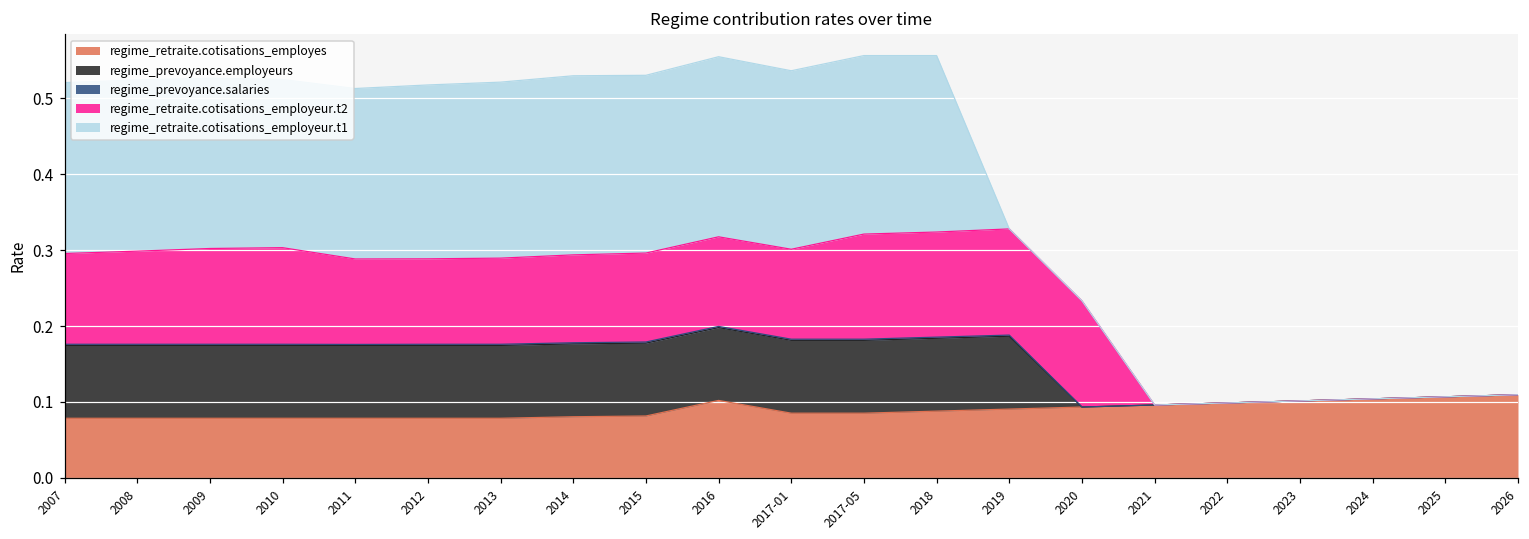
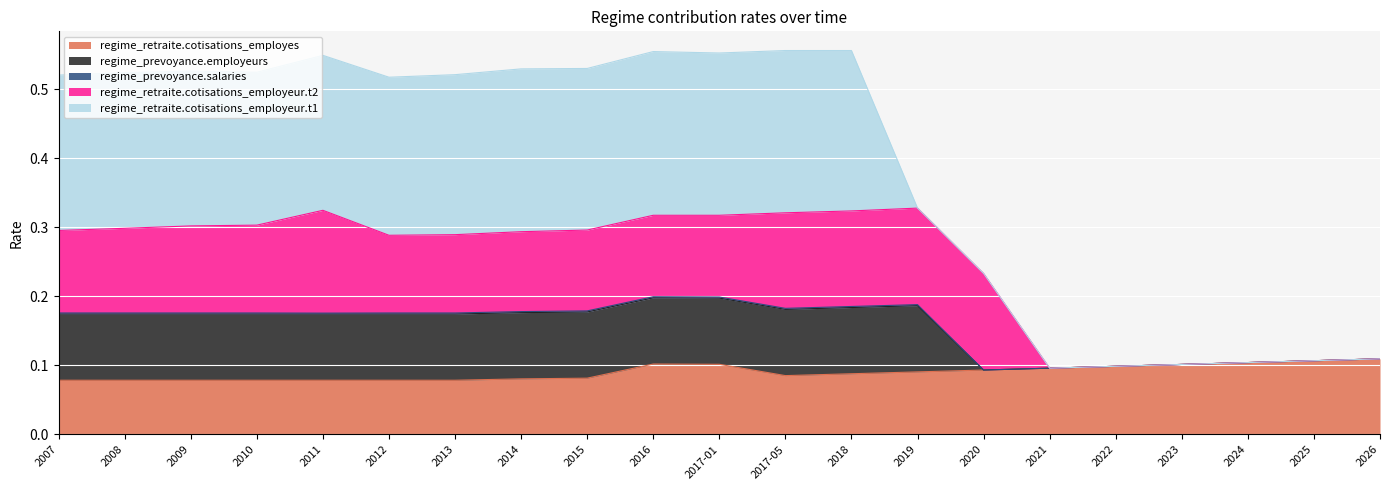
  {
    "regime_retraite.cotisations_employes": {
      "2007": 0.08,
      "2008": 0.08,
      "2009": 0.08,
      "2010": 0.08,
      "2011": 0.08,
      "2012": 0.08,
      "2013": 0.08,
      "2014": 0.08,
      "2015": 0.08,
      "2016": 0.10,
-     "2017-01": 0.09,
+     "2017-01": 0.10,
      "2017-05": 0.09,
      "2018": 0.09,
      "2019": 0.09
    },
    "regime_retraite.cotisations_employeur.t2": {
      "2007": 0.12,
      "2008": 0.12,
      "2009": 0.13,
      "2010": 0.13,
-     "2011": 0.11,
+     "2011": 0.15,
      "2012": 0.11,
      "2013": 0.11,
      "2014": 0.12,
      "2015": 0.12,
      "2016": 0.12,
      "2017-01": 0.12,
      "2017-05": 0.14,
      "2018": 0.14
    },
    "regime_retraite.cotisations_employeur.t1": {
      "2007": 0.23,
      "2011": 0.22,
      "2012": 0.23,
      "2013": 0.23,
      "2014": 0.24,
      "2015": 0.23,
      "2016": 0.24,
      "2017-01": 0.24,
      "2017-05": 0.24,
      "2018": 0.23
    }
  }
